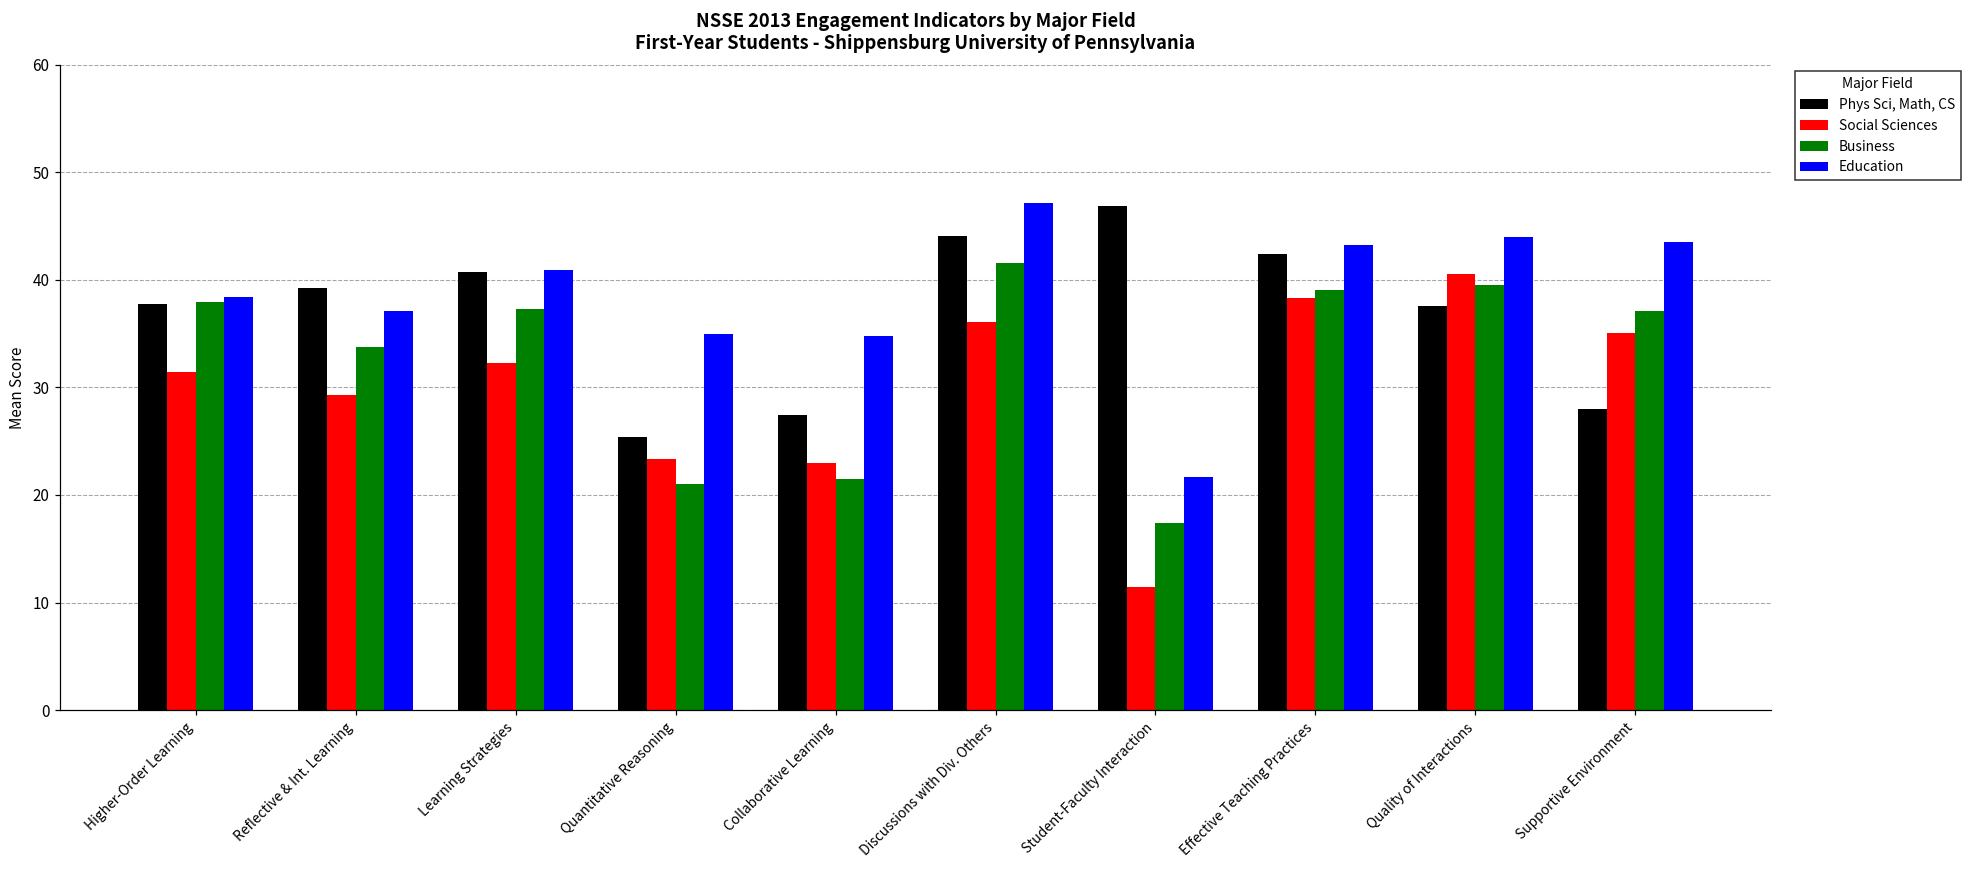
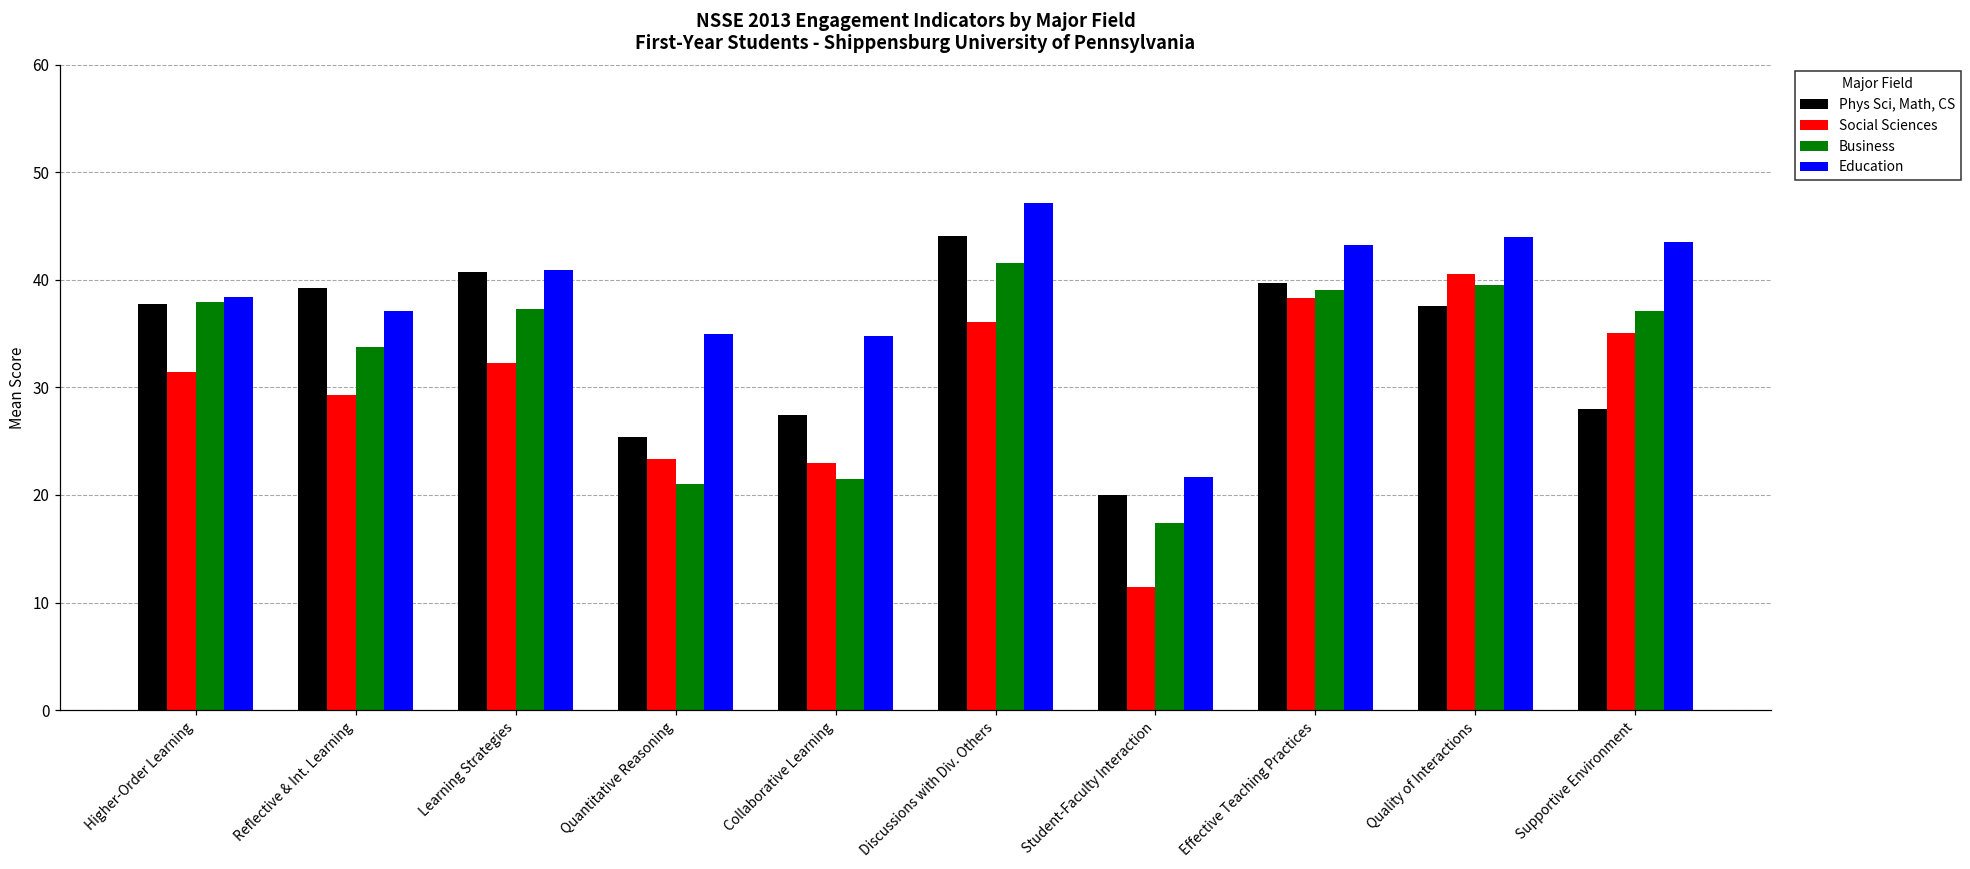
  {
    "Phys Sci, Math, CS": {
      "Higher-Order Learning": 38,
      "Reflective & Int. Learning": 39,
      "Learning Strategies": 41,
      "Quantitative Reasoning": 25,
      "Collaborative Learning": 27,
      "Discussions with Div. Others": 44,
-     "Student-Faculty Interaction": 47,
-     "Effective Teaching Practices": 42,
+     "Student-Faculty Interaction": 20,
+     "Effective Teaching Practices": 40,
      "Quality of Interactions": 38,
      "Supportive Environment": 28
    },
    "Social Sciences": {
      "Higher-Order Learning": 31,
      "Reflective & Int. Learning": 29,
      "Learning Strategies": 32,
      "Quantitative Reasoning": 23,
      "Collaborative Learning": 23,
      "Discussions with Div. Others": 36,
      "Student-Faculty Interaction": 11,
      "Effective Teaching Practices": 38,
      "Quality of Interactions": 41,
      "Supportive Environment": 35
    },
    "Business": {
      "Higher-Order Learning": 38,
      "Reflective & Int. Learning": 34,
      "Learning Strategies": 37,
      "Quantitative Reasoning": 21,
      "Collaborative Learning": 21,
      "Discussions with Div. Others": 42,
      "Student-Faculty Interaction": 17,
      "Effective Teaching Practices": 39,
      "Quality of Interactions": 40,
      "Supportive Environment": 37
    },
    "Education": {
      "Higher-Order Learning": 38,
      "Reflective & Int. Learning": 37,
      "Learning Strategies": 41,
      "Quantitative Reasoning": 35,
      "Collaborative Learning": 35,
      "Discussions with Div. Others": 47,
      "Student-Faculty Interaction": 22,
      "Effective Teaching Practices": 43,
      "Quality of Interactions": 44,
      "Supportive Environment": 44
    }
  }
